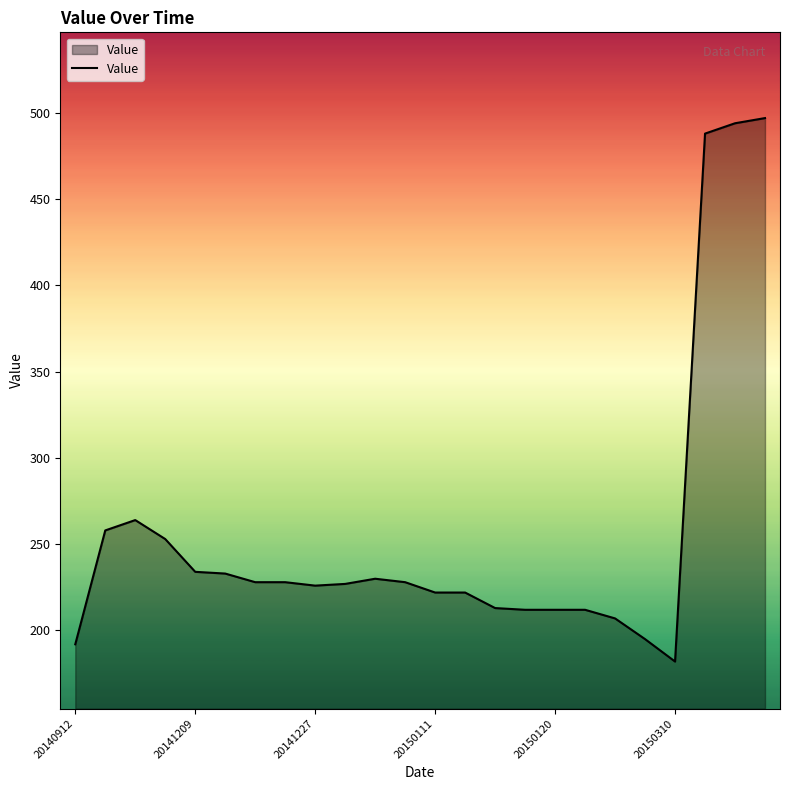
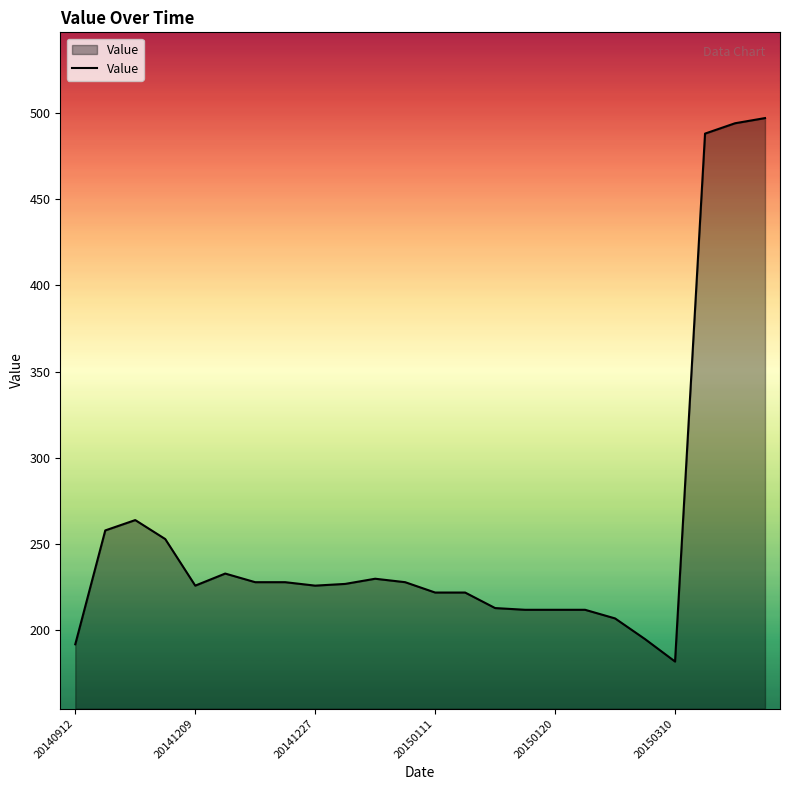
  {
    "20140912": 192,
-   "20141209": 234,
+   "20141209": 226,
    "20141227": 226,
    "20150310": 182
  }
